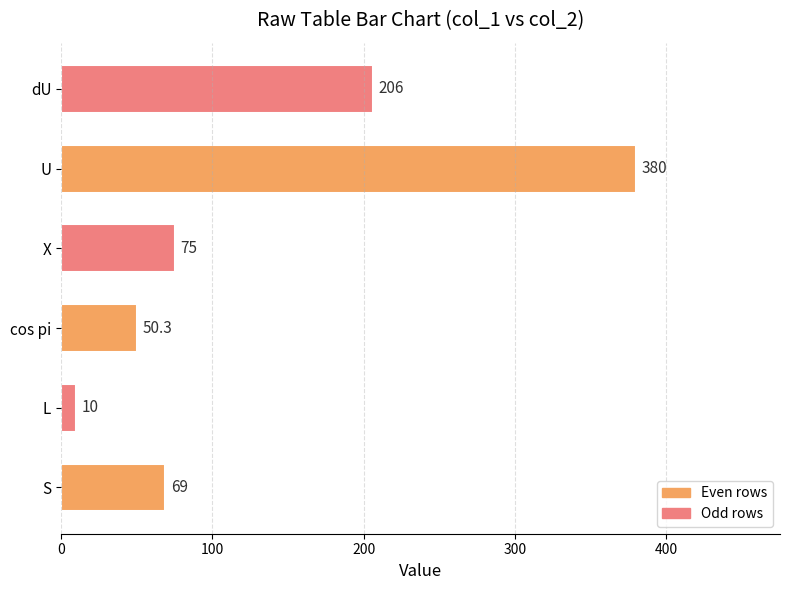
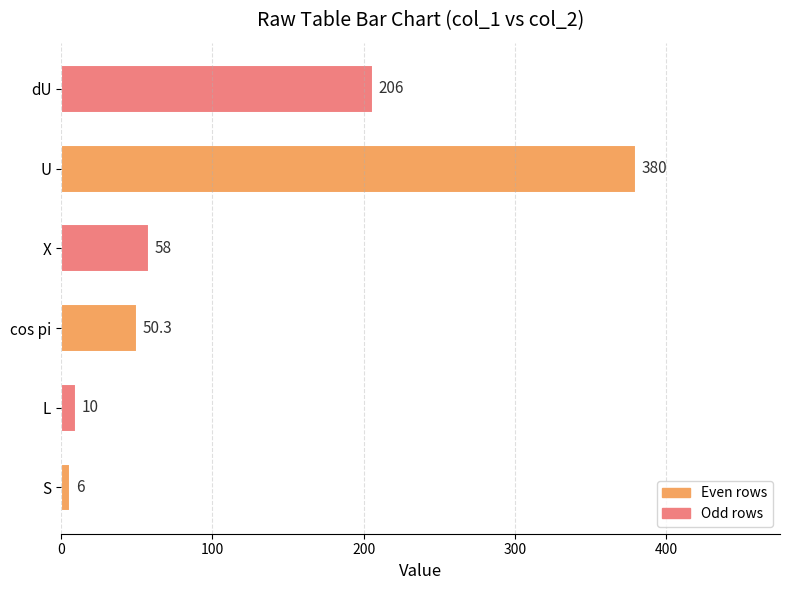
  {
    "dU": 206,
    "U": 380,
-   "X": 75,
+   "X": 58,
    "cos pi": 50.3,
    "L": 10,
-   "S": 69
+   "S": 6
  }
